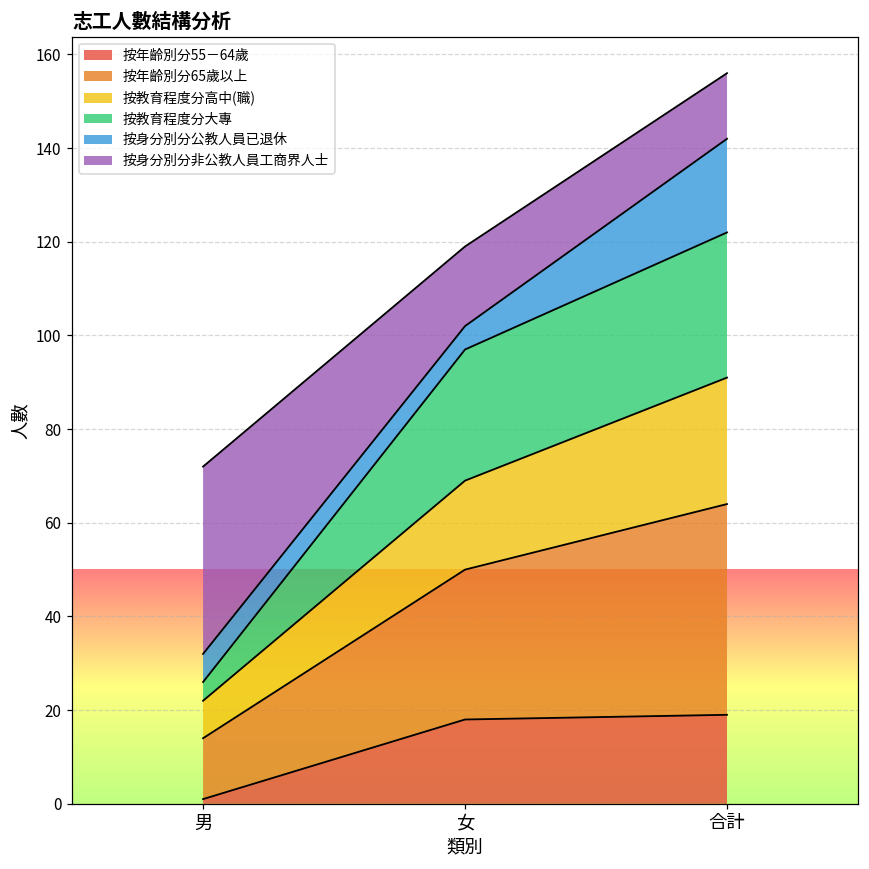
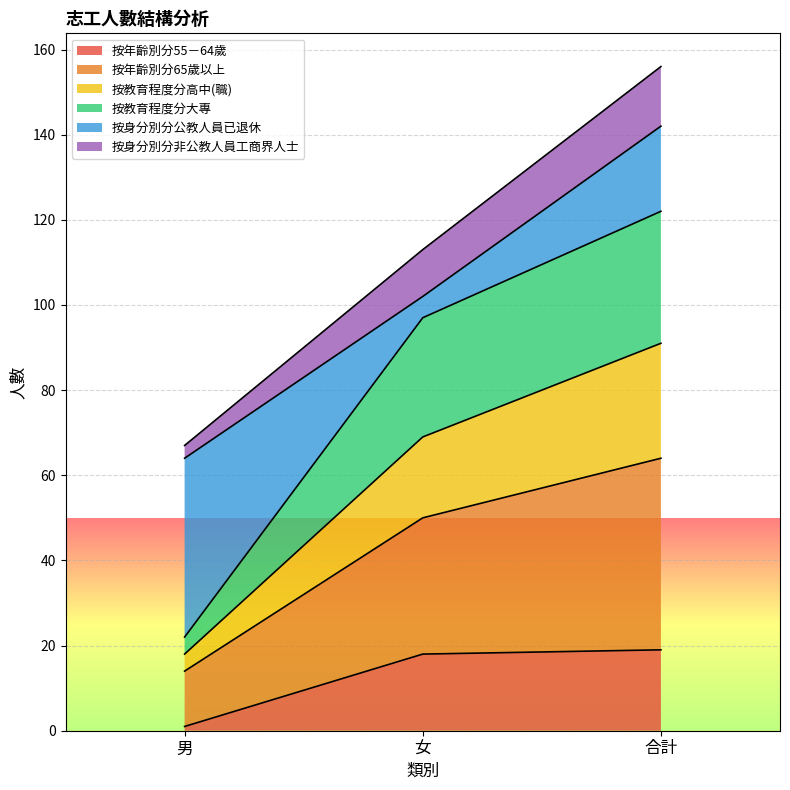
  {
    "按教育程度分高中(職)": {
-     "男": 8,
+     "男": 4,
      "女": 19,
      "合計": 27
    },
    "按教育程度分大專": {
      "男": 4,
      "女": 28,
      "合計": 31
    },
    "按身分別分公教人員已退休": {
-     "男": 6,
+     "男": 42,
      "女": 5,
      "合計": 20
    },
    "按身分別分非公教人員工商界人士": {
-     "男": 40,
-     "女": 17,
+     "男": 3,
+     "女": 11,
      "合計": 14
    }
  }
